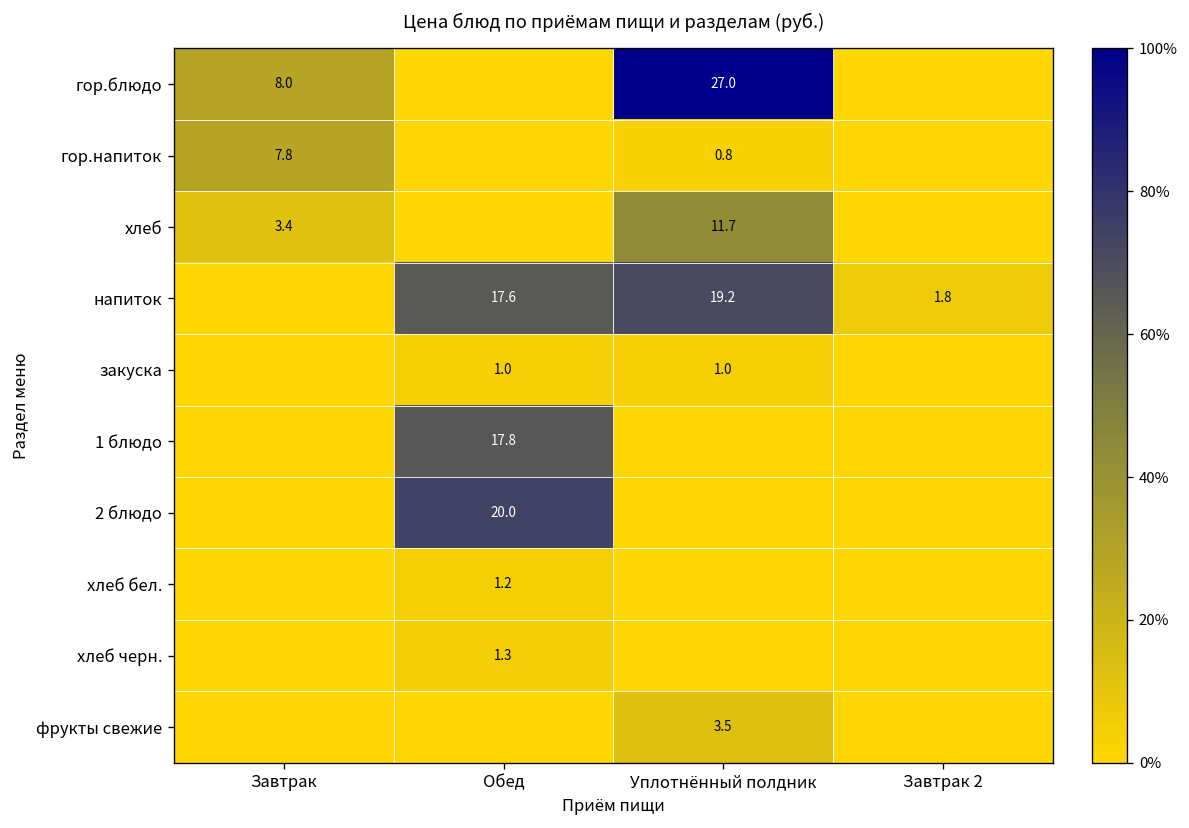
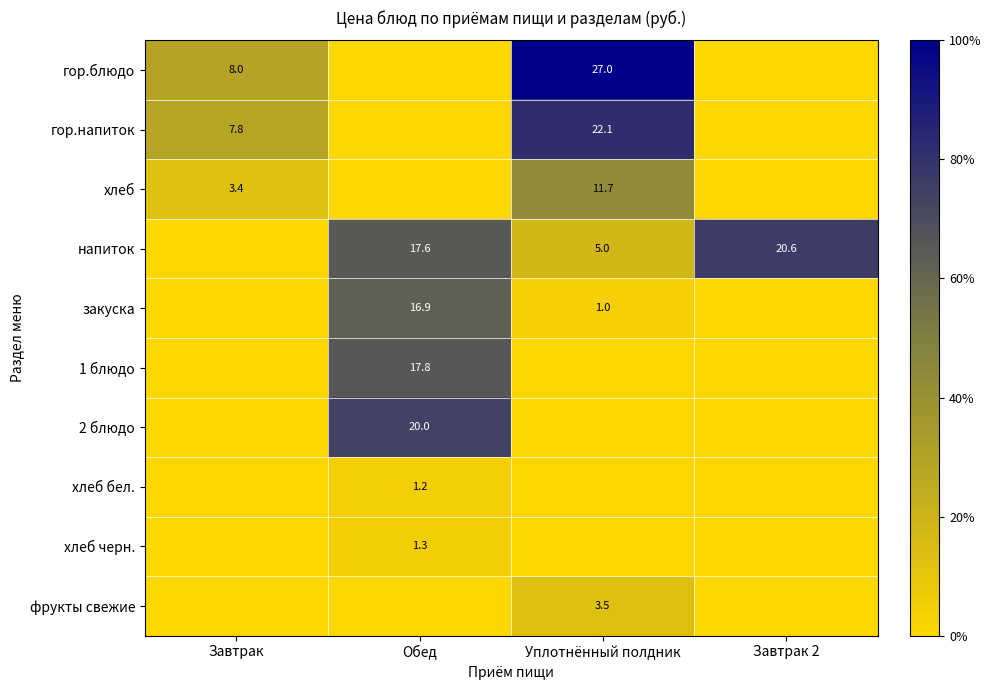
  {
    "гор.блюдо": {
      "Завтрак": 8.0,
      "Уплотнённый полдник": 27.0
    },
    "гор.напиток": {
      "Завтрак": 7.8,
-     "Уплотнённый полдник": 0.8
+     "Уплотнённый полдник": 22.1
    },
    "хлеб": {
      "Завтрак": 3.4,
      "Уплотнённый полдник": 11.7
    },
    "напиток": {
      "Обед": 17.6,
-     "Уплотнённый полдник": 19.2,
-     "Завтрак 2": 1.8
+     "Уплотнённый полдник": 5.0,
+     "Завтрак 2": 20.6
    },
    "закуска": {
-     "Обед": 1.0,
+     "Обед": 16.9,
      "Уплотнённый полдник": 1.0
    },
    "1 блюдо": {
      "Обед": 17.8
    },
    "2 блюдо": {
      "Обед": 20.0
    },
    "хлеб бел.": {
      "Обед": 1.2
    },
    "хлеб черн.": {
      "Обед": 1.3
    },
    "фрукты свежие": {
      "Уплотнённый полдник": 3.5
    }
  }
